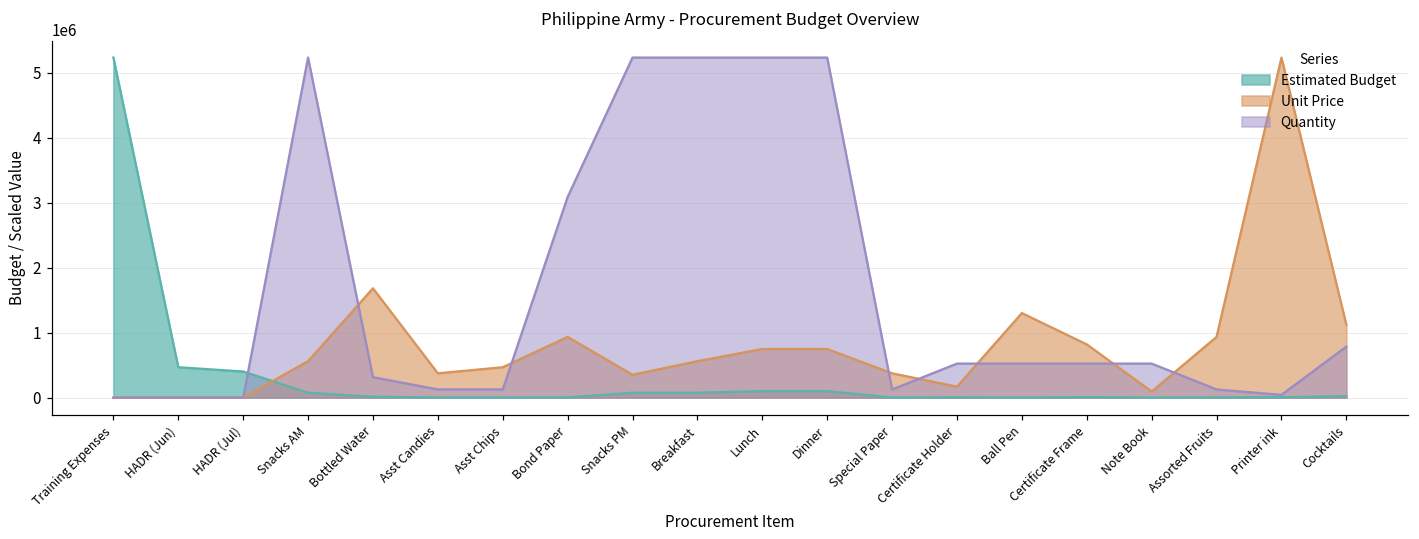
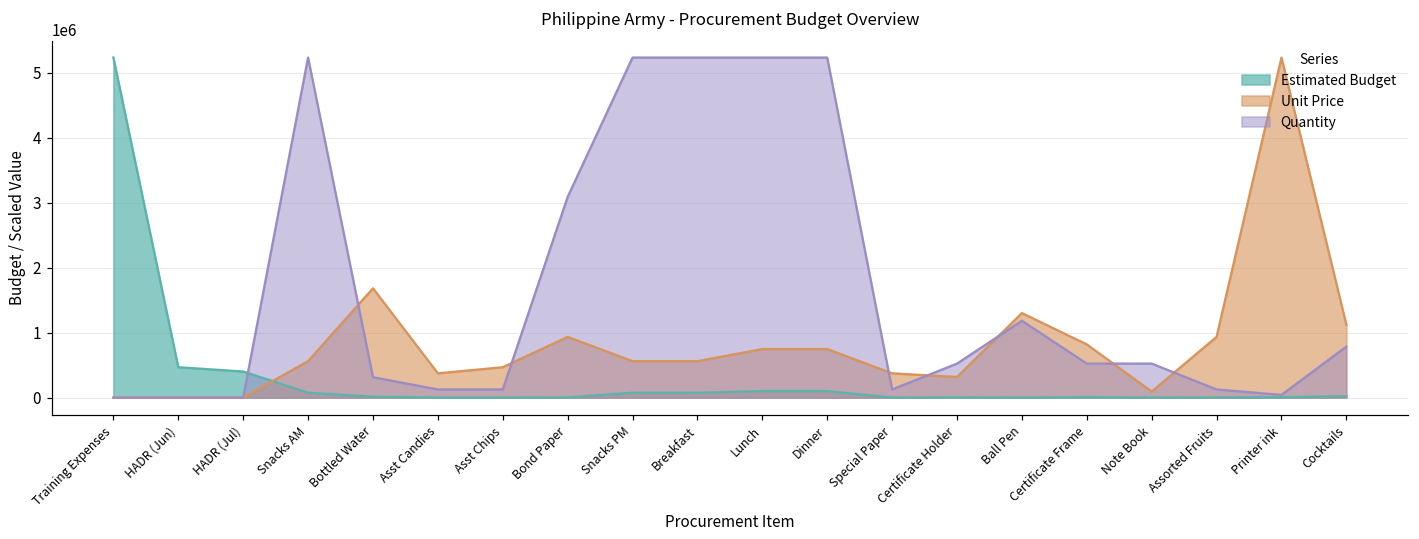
  {
    "Estimated Budget": {
      "Training Expenses": 5200000,
      "HADR (Jun)": 500000,
      "HADR (Jul)": 400000,
      "Snacks AM": 100000,
      "Bottled Water": 0,
      "Asst Candies": 0,
      "Asst Chips": 0,
      "Bond Paper": 0,
      "Snacks PM": 100000,
      "Breakfast": 100000,
      "Lunch": 100000,
      "Dinner": 100000,
      "Special Paper": 0,
      "Certificate Holder": 0,
      "Ball Pen": 0,
      "Certificate Frame": 0,
      "Note Book": 0,
      "Assorted Fruits": 0,
      "Cocktails": 0
    },
    "Unit Price": {
      "Snacks AM": 600000,
      "Bottled Water": 1700000,
      "Asst Candies": 400000,
      "Asst Chips": 500000,
      "Bond Paper": 900000,
-     "Snacks PM": 400000,
+     "Snacks PM": 600000,
      "Breakfast": 600000,
      "Lunch": 700000,
      "Dinner": 700000,
      "Special Paper": 400000,
-     "Certificate Holder": 200000,
+     "Certificate Holder": 300000,
      "Ball Pen": 1300000,
      "Certificate Frame": 800000,
      "Note Book": 100000,
      "Assorted Fruits": 900000,
      "Printer ink": 5200000,
      "Cocktails": 1100000
    },
    "Quantity": {
      "Snacks AM": 5200000,
      "Bottled Water": 300000,
      "Asst Candies": 100000,
      "Asst Chips": 100000,
      "Bond Paper": 3100000,
      "Snacks PM": 5200000,
      "Breakfast": 5200000,
      "Lunch": 5200000,
      "Dinner": 5200000,
      "Special Paper": 100000,
      "Certificate Holder": 500000,
-     "Ball Pen": 500000,
+     "Ball Pen": 1200000,
      "Certificate Frame": 500000,
      "Note Book": 500000,
      "Assorted Fruits": 100000,
      "Cocktails": 800000
    }
  }
